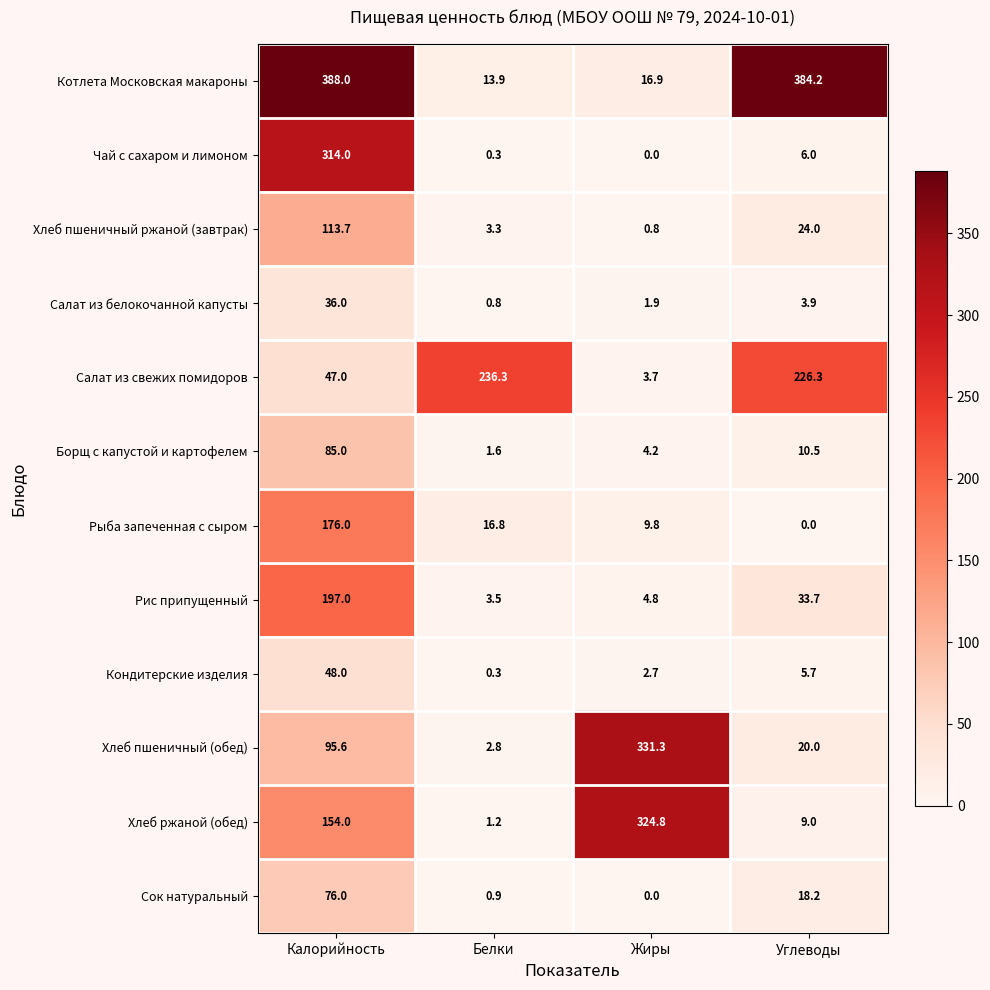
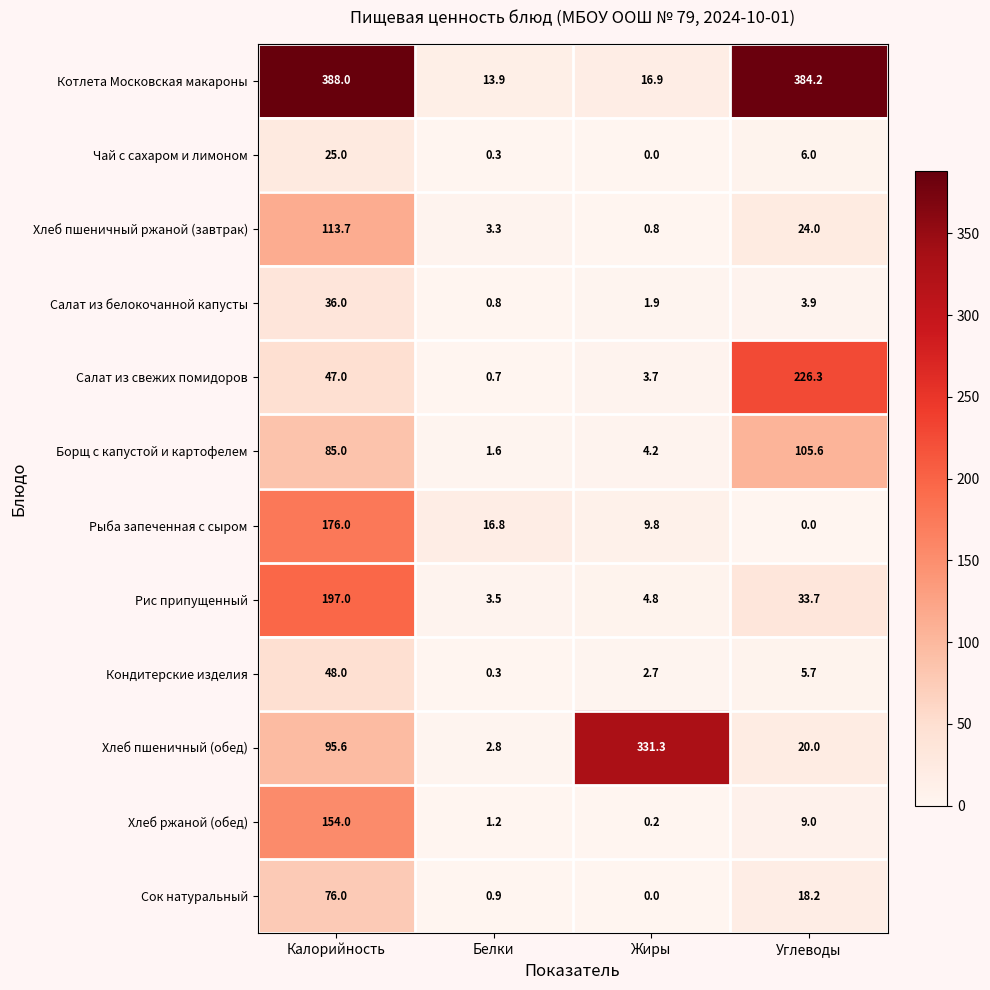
  {
    "Котлета Московская макароны": {
      "Калорийность": 388.0,
      "Белки": 13.9,
      "Жиры": 16.9,
      "Углеводы": 384.2
    },
    "Чай с сахаром и лимоном": {
-     "Калорийность": 314.0,
+     "Калорийность": 25.0,
      "Белки": 0.3,
      "Жиры": 0.0,
      "Углеводы": 6.0
    },
    "Хлеб пшеничный ржаной (завтрак)": {
      "Калорийность": 113.7,
      "Белки": 3.3,
      "Жиры": 0.8,
      "Углеводы": 24.0
    },
    "Салат из белокочанной капусты": {
      "Калорийность": 36.0,
      "Белки": 0.8,
      "Жиры": 1.9,
      "Углеводы": 3.9
    },
    "Салат из свежих помидоров": {
      "Калорийность": 47.0,
-     "Белки": 236.3,
+     "Белки": 0.7,
      "Жиры": 3.7,
      "Углеводы": 226.3
    },
    "Борщ с капустой и картофелем": {
      "Калорийность": 85.0,
      "Белки": 1.6,
      "Жиры": 4.2,
-     "Углеводы": 10.5
+     "Углеводы": 105.6
    },
    "Рыба запеченная с сыром": {
      "Калорийность": 176.0,
      "Белки": 16.8,
      "Жиры": 9.8,
      "Углеводы": 0.0
    },
    "Рис припущенный": {
      "Калорийность": 197.0,
      "Белки": 3.5,
      "Жиры": 4.8,
      "Углеводы": 33.7
    },
    "Кондитерские изделия": {
      "Калорийность": 48.0,
      "Белки": 0.3,
      "Жиры": 2.7,
      "Углеводы": 5.7
    },
    "Хлеб пшеничный (обед)": {
      "Калорийность": 95.6,
      "Белки": 2.8,
      "Жиры": 331.3,
      "Углеводы": 20.0
    },
    "Хлеб ржаной (обед)": {
      "Калорийность": 154.0,
      "Белки": 1.2,
-     "Жиры": 324.8,
+     "Жиры": 0.2,
      "Углеводы": 9.0
    },
    "Сок натуральный": {
      "Калорийность": 76.0,
      "Белки": 0.9,
      "Жиры": 0.0,
      "Углеводы": 18.2
    }
  }
